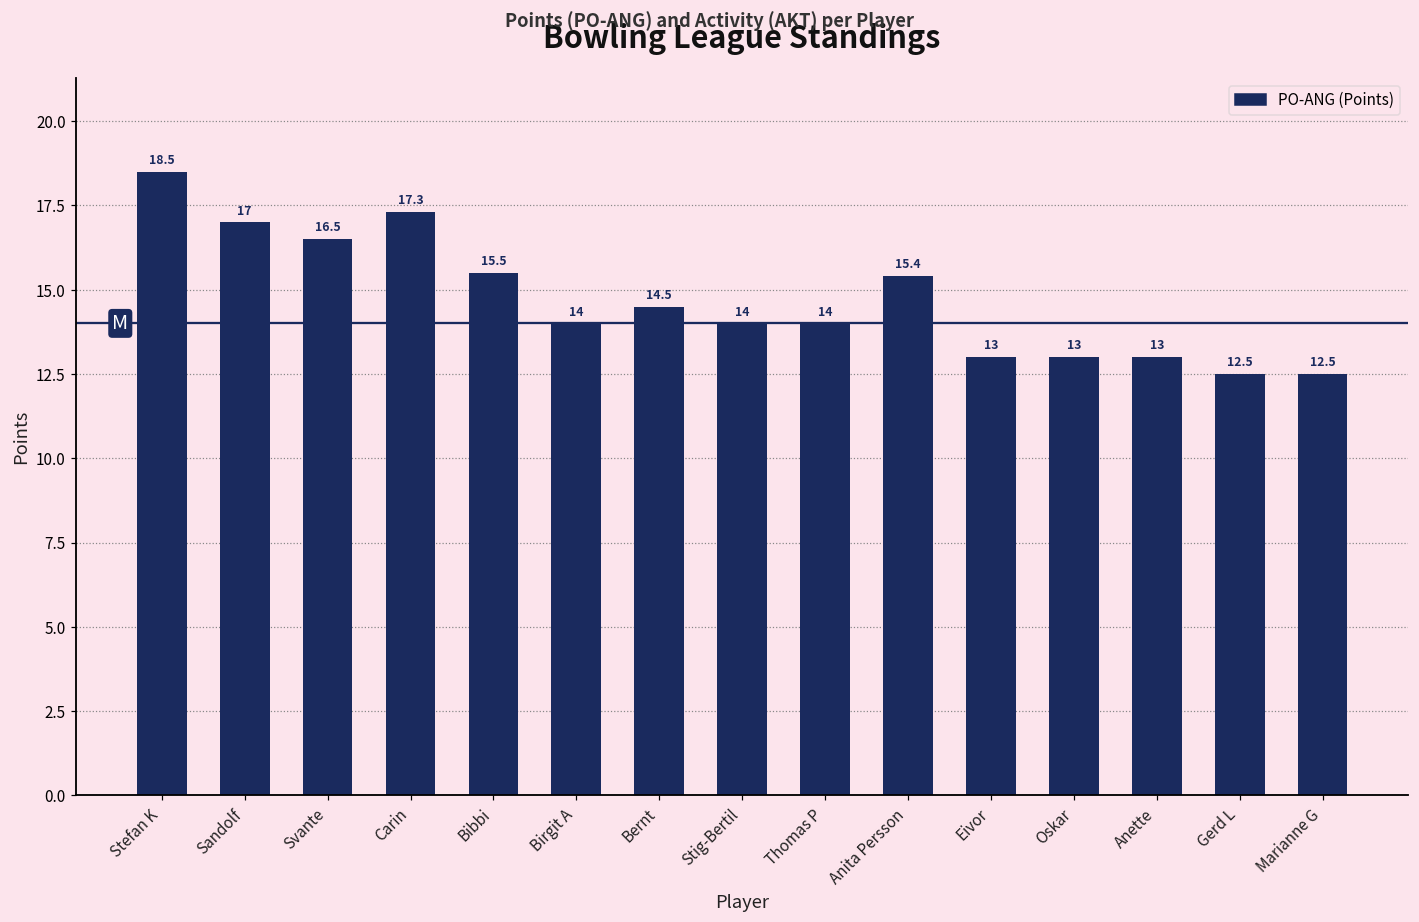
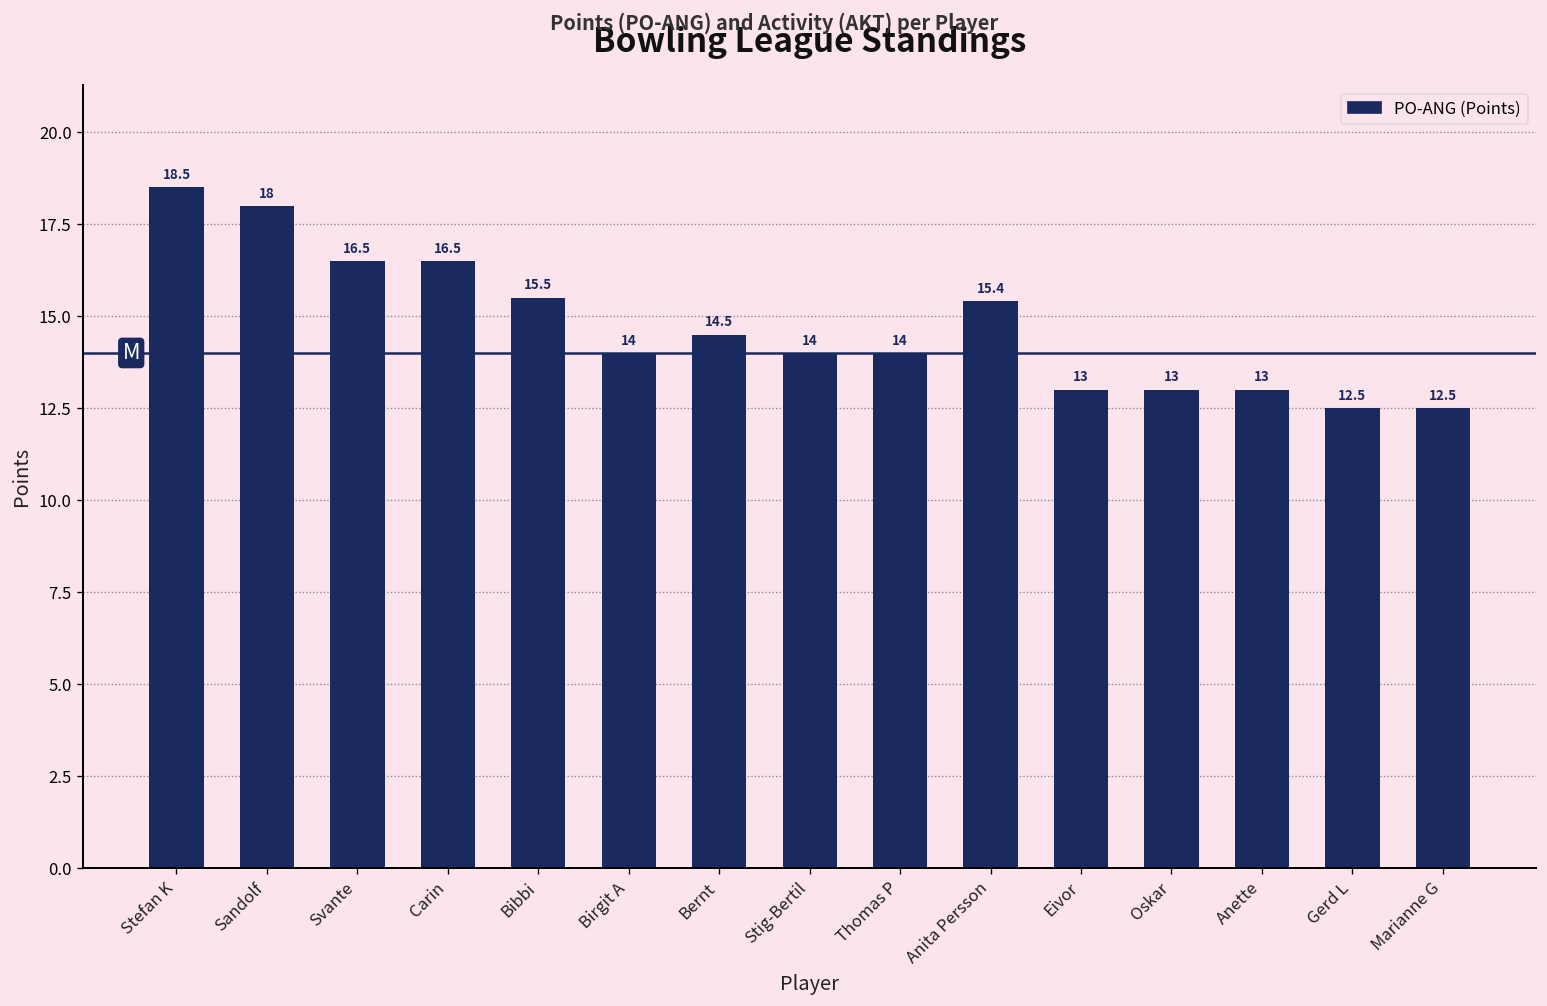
  {
    "Stefan K": 18.5,
-   "Sandolf": 17,
+   "Sandolf": 18,
    "Svante": 16.5,
-   "Carin": 17.3,
+   "Carin": 16.5,
    "Bibbi": 15.5,
    "Birgit A": 14,
    "Bernt": 14.5,
    "Stig-Bertil": 14,
    "Thomas P": 14,
    "Anita Persson": 15.4,
    "Eivor": 13,
    "Oskar": 13,
    "Anette": 13,
    "Gerd L": 12.5,
    "Marianne G": 12.5
  }
